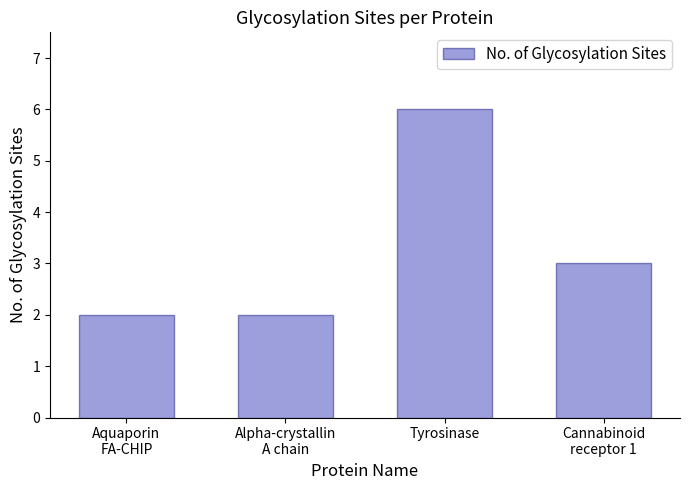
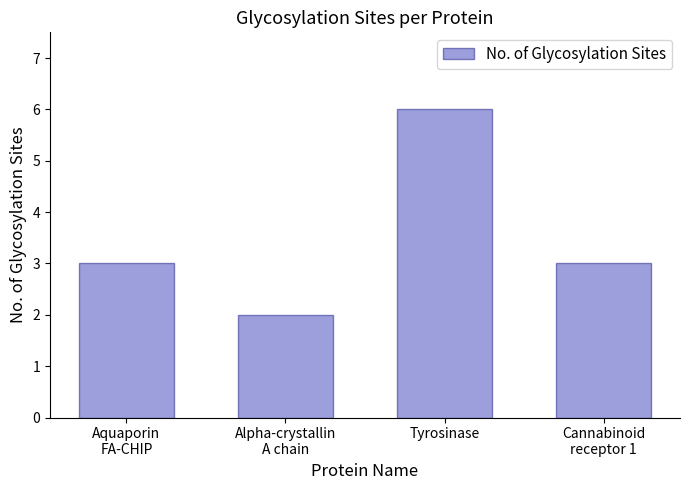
  {
-   "Aquaporin FA-CHIP": 2,
+   "Aquaporin FA-CHIP": 3,
    "Alpha-crystallin A chain": 2,
    "Tyrosinase": 6,
    "Cannabinoid receptor 1": 3
  }
